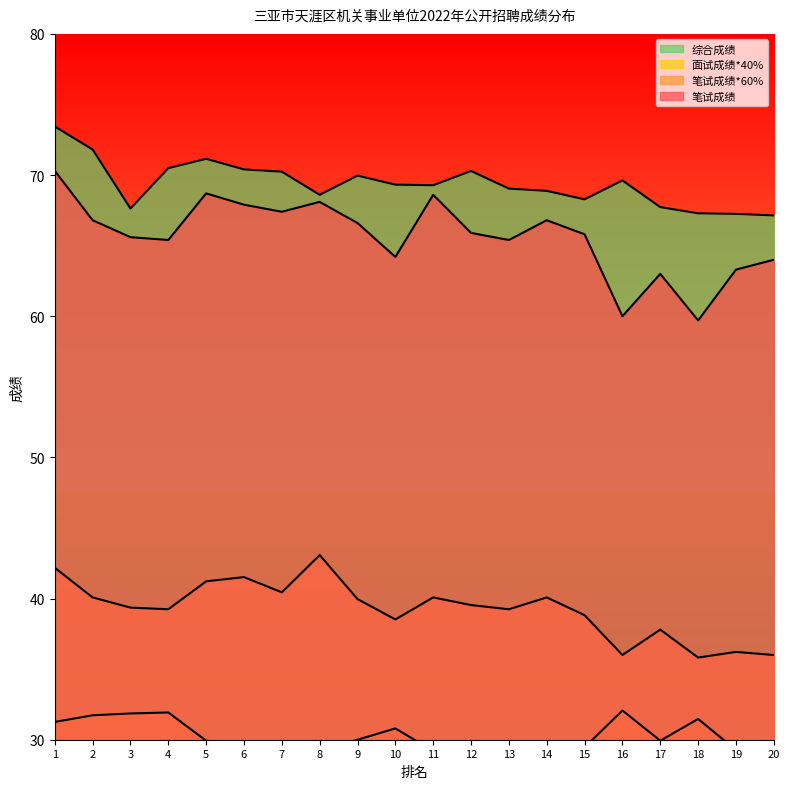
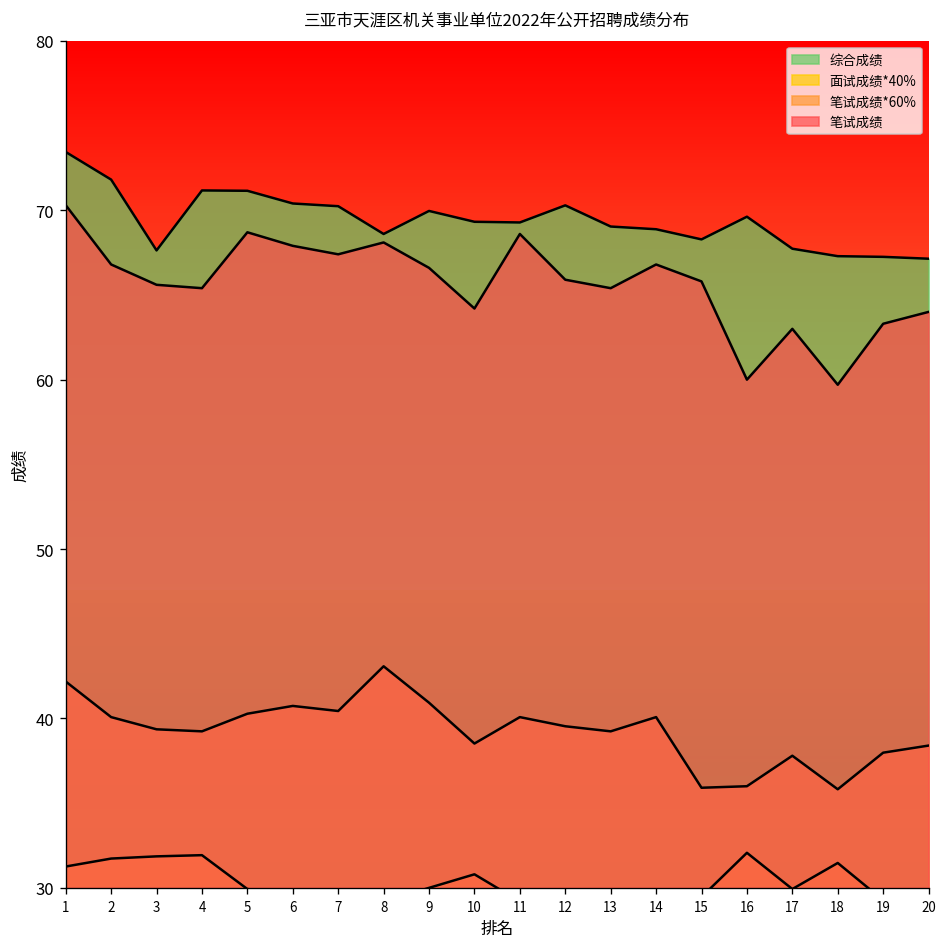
  {
    "综合成绩": {
      "1": 73.4,
      "2": 71.8,
      "3": 67.6,
-     "4": 70.5,
+     "4": 71.2,
      "5": 71.2,
      "6": 70.4,
      "7": 70.2,
      "8": 68.6,
      "9": 70.0,
      "10": 69.3,
      "11": 69.3,
      "12": 70.3,
      "13": 69.0,
      "14": 68.9,
      "15": 68.3,
      "16": 69.6,
      "17": 67.7,
      "18": 67.3,
      "19": 67.3,
      "20": 67.1
    },
    "笔试成绩*60%": {
      "1": 42.2,
      "2": 40.1,
      "3": 39.4,
      "4": 39.2,
-     "5": 41.2,
-     "6": 41.5,
+     "5": 40.3,
+     "6": 40.7,
      "7": 40.4,
      "8": 43.1,
-     "9": 40.0,
+     "9": 40.9,
      "10": 38.5,
      "11": 40.1,
      "12": 39.5,
      "13": 39.2,
      "14": 40.1,
-     "15": 38.8,
+     "15": 35.9,
      "16": 36.0,
      "17": 37.8,
      "18": 35.8,
-     "19": 36.2,
-     "20": 36.0
+     "19": 38.0,
+     "20": 38.4
    },
    "笔试成绩": {
      "1": 70.3,
      "2": 66.8,
      "3": 65.6,
      "4": 65.4,
      "5": 68.7,
      "6": 67.9,
      "7": 67.4,
      "8": 68.1,
      "9": 66.6,
      "10": 64.2,
      "11": 68.6,
      "12": 65.9,
      "13": 65.4,
      "14": 66.8,
      "15": 65.8,
      "16": 60.0,
      "17": 63.0,
      "18": 59.7,
      "19": 63.3,
      "20": 64.0
    }
  }
